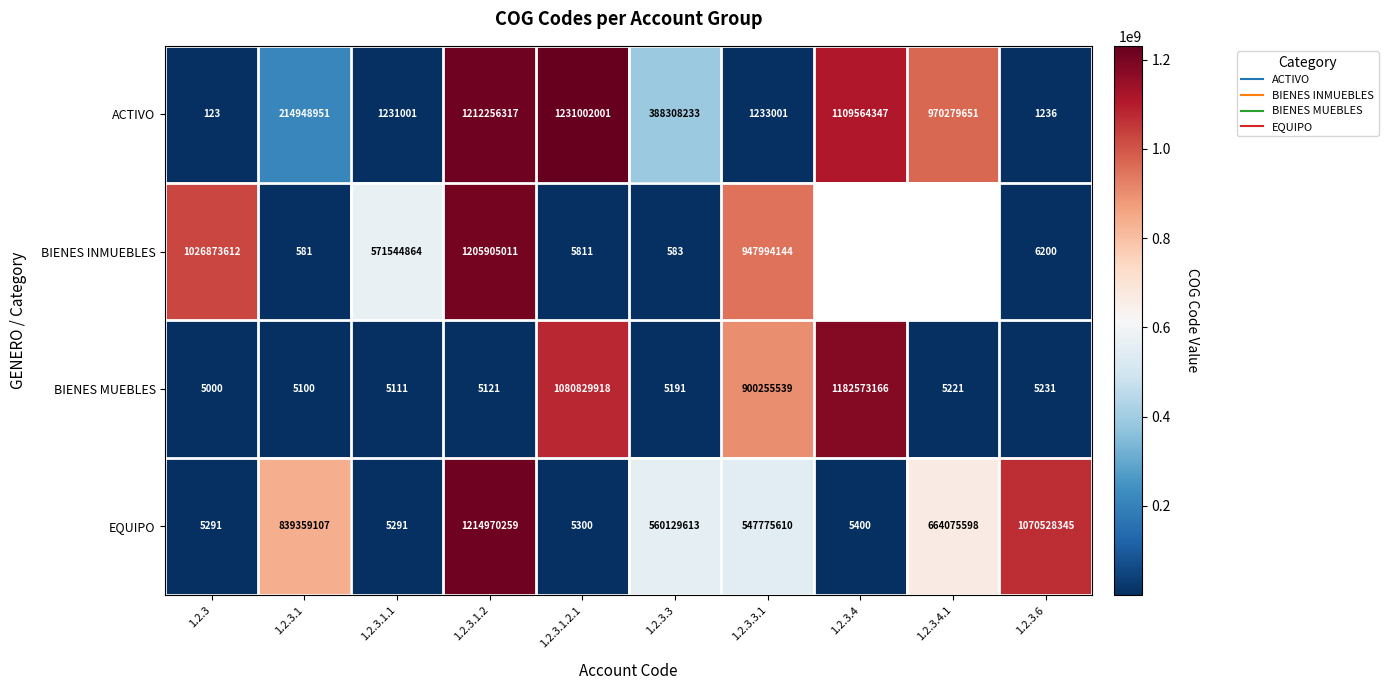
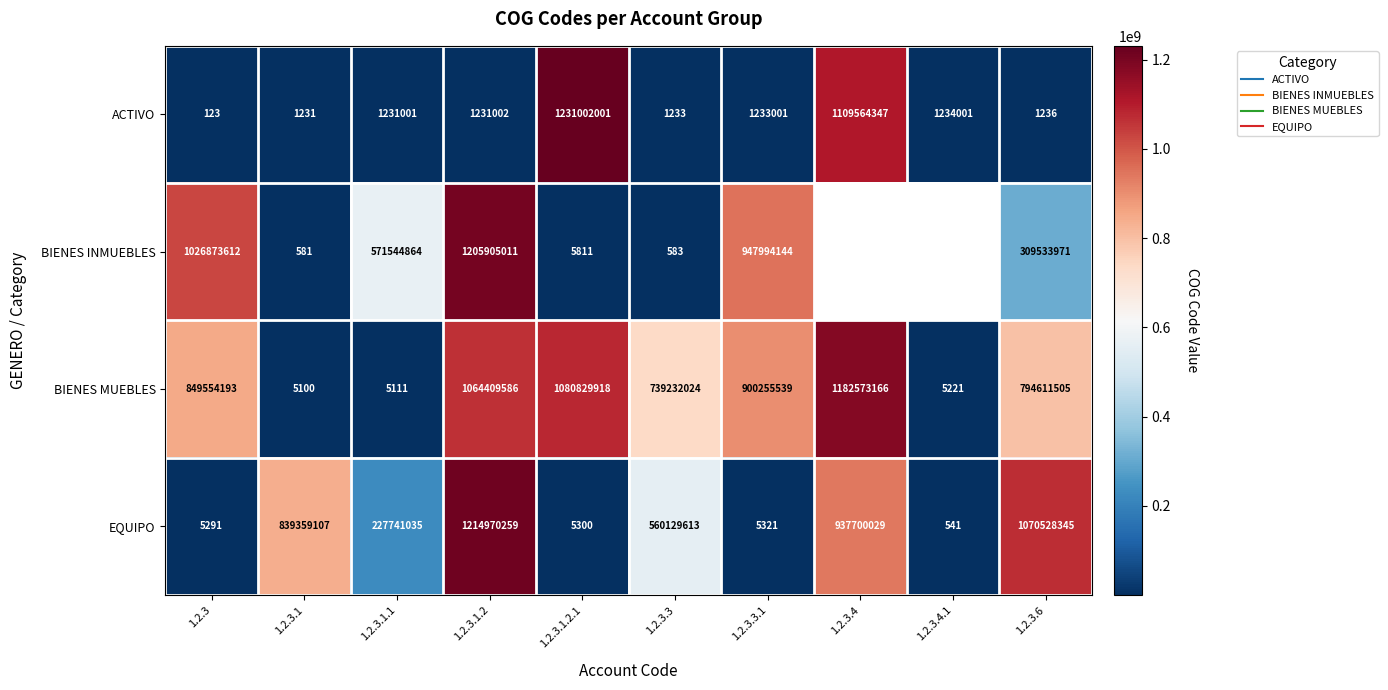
  {
    "ACTIVO": {
      "1.2.3": 123,
-     "1.2.3.1": 214948951,
+     "1.2.3.1": 1231,
      "1.2.3.1.1": 1231001,
-     "1.2.3.1.2": 1212256317,
+     "1.2.3.1.2": 1231002,
      "1.2.3.1.2.1": 1231002001,
-     "1.2.3.3": 388308233,
+     "1.2.3.3": 1233,
      "1.2.3.3.1": 1233001,
      "1.2.3.4": 1109564347,
-     "1.2.3.4.1": 970279651,
+     "1.2.3.4.1": 1234001,
      "1.2.3.6": 1236
    },
    "BIENES INMUEBLES": {
      "1.2.3": 1026873612,
      "1.2.3.1": 581,
      "1.2.3.1.1": 571544864,
      "1.2.3.1.2": 1205905011,
      "1.2.3.1.2.1": 5811,
      "1.2.3.3": 583,
      "1.2.3.3.1": 947994144,
-     "1.2.3.6": 6200
+     "1.2.3.6": 309533971
    },
    "BIENES MUEBLES": {
-     "1.2.3": 5000,
+     "1.2.3": 849554193,
      "1.2.3.1": 5100,
      "1.2.3.1.1": 5111,
-     "1.2.3.1.2": 5121,
+     "1.2.3.1.2": 1064409586,
      "1.2.3.1.2.1": 1080829918,
-     "1.2.3.3": 5191,
+     "1.2.3.3": 739232024,
      "1.2.3.3.1": 900255539,
      "1.2.3.4": 1182573166,
      "1.2.3.4.1": 5221,
-     "1.2.3.6": 5231
+     "1.2.3.6": 794611505
    },
    "EQUIPO": {
      "1.2.3": 5291,
      "1.2.3.1": 839359107,
-     "1.2.3.1.1": 5291,
+     "1.2.3.1.1": 227741035,
      "1.2.3.1.2": 1214970259,
      "1.2.3.1.2.1": 5300,
      "1.2.3.3": 560129613,
-     "1.2.3.3.1": 547775610,
-     "1.2.3.4": 5400,
-     "1.2.3.4.1": 664075598,
+     "1.2.3.3.1": 5321,
+     "1.2.3.4": 937700029,
+     "1.2.3.4.1": 541,
      "1.2.3.6": 1070528345
    }
  }
